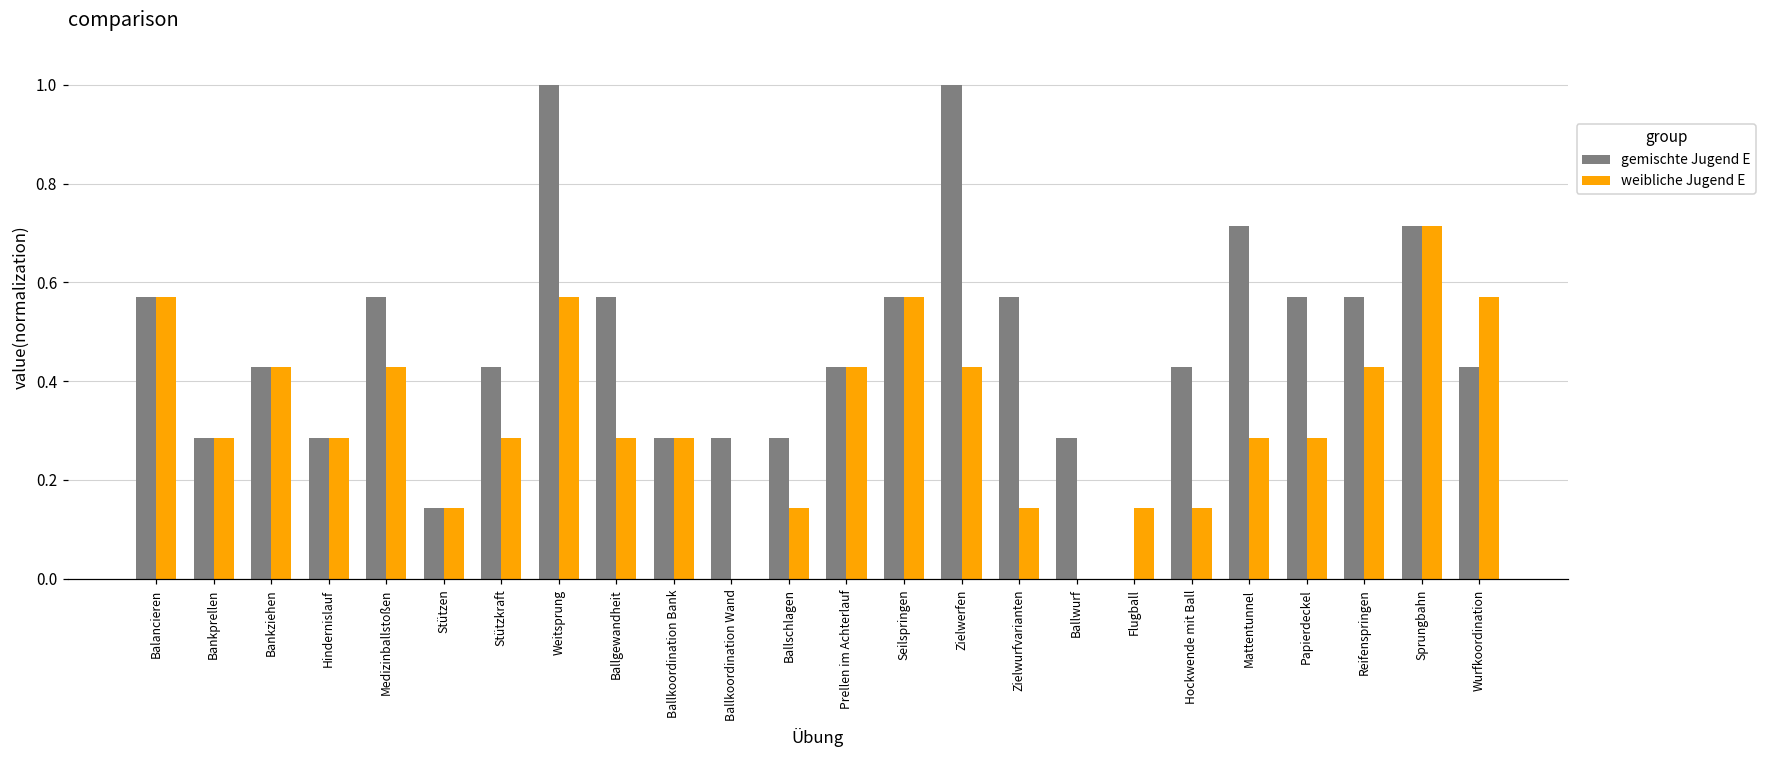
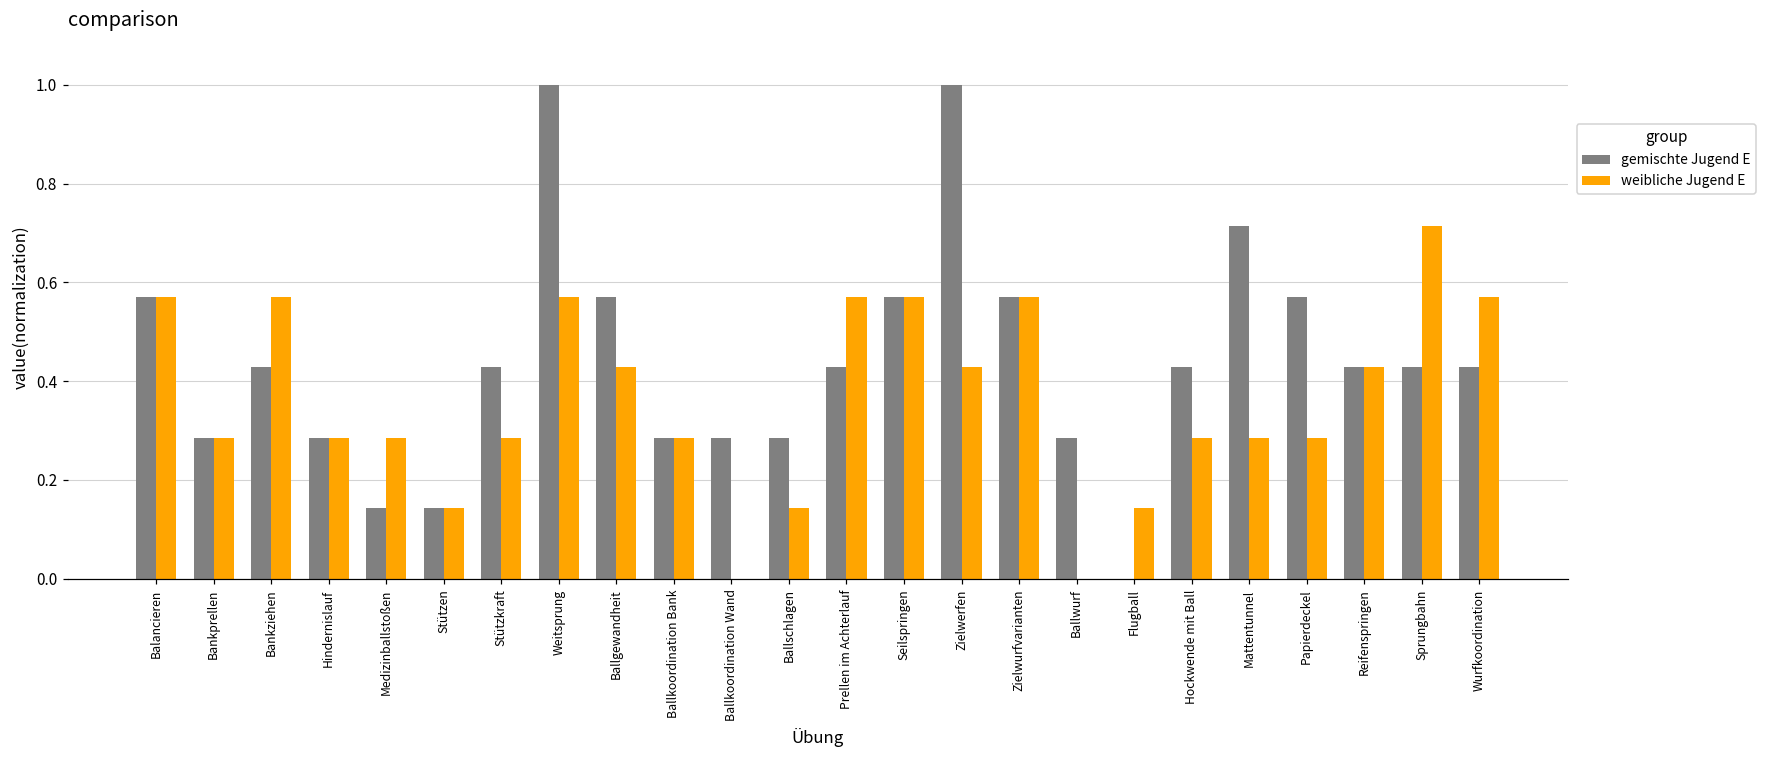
  {
    "gemischte Jugend E": {
      "Balancieren": 0.57,
      "Bankprellen": 0.29,
      "Bankziehen": 0.43,
      "Hindernislauf": 0.29,
-     "Medizinballstoßen": 0.57,
+     "Medizinballstoßen": 0.14,
      "Stützen": 0.14,
      "Stützkraft": 0.43,
      "Weitsprung": 1.00,
      "Ballgewandheit": 0.57,
      "Ballkoordination Bank": 0.29,
      "Ballkoordination Wand": 0.29,
      "Ballschlagen": 0.29,
      "Prellen im Achterlauf": 0.43,
      "Seilspringen": 0.57,
      "Zielwerfen": 1.00,
      "Zielwurfvarianten": 0.57,
      "Ballwurf": 0.29,
      "Flugball": 0.00,
      "Hockwende mit Ball": 0.43,
      "Mattentunnel": 0.71,
      "Papierdeckel": 0.57,
-     "Reifenspringen": 0.57,
-     "Sprungbahn": 0.71,
+     "Reifenspringen": 0.43,
+     "Sprungbahn": 0.43,
      "Wurfkoordination": 0.43
    },
    "weibliche Jugend E": {
      "Balancieren": 0.57,
      "Bankprellen": 0.29,
-     "Bankziehen": 0.43,
+     "Bankziehen": 0.57,
      "Hindernislauf": 0.29,
-     "Medizinballstoßen": 0.43,
+     "Medizinballstoßen": 0.29,
      "Stützen": 0.14,
      "Stützkraft": 0.29,
      "Weitsprung": 0.57,
-     "Ballgewandheit": 0.29,
+     "Ballgewandheit": 0.43,
      "Ballkoordination Bank": 0.29,
      "Ballkoordination Wand": 0.00,
      "Ballschlagen": 0.14,
-     "Prellen im Achterlauf": 0.43,
+     "Prellen im Achterlauf": 0.57,
      "Seilspringen": 0.57,
      "Zielwerfen": 0.43,
-     "Zielwurfvarianten": 0.14,
+     "Zielwurfvarianten": 0.57,
      "Ballwurf": 0.00,
      "Flugball": 0.14,
-     "Hockwende mit Ball": 0.14,
+     "Hockwende mit Ball": 0.29,
      "Mattentunnel": 0.29,
      "Papierdeckel": 0.29,
      "Reifenspringen": 0.43,
      "Sprungbahn": 0.71,
      "Wurfkoordination": 0.57
    }
  }
